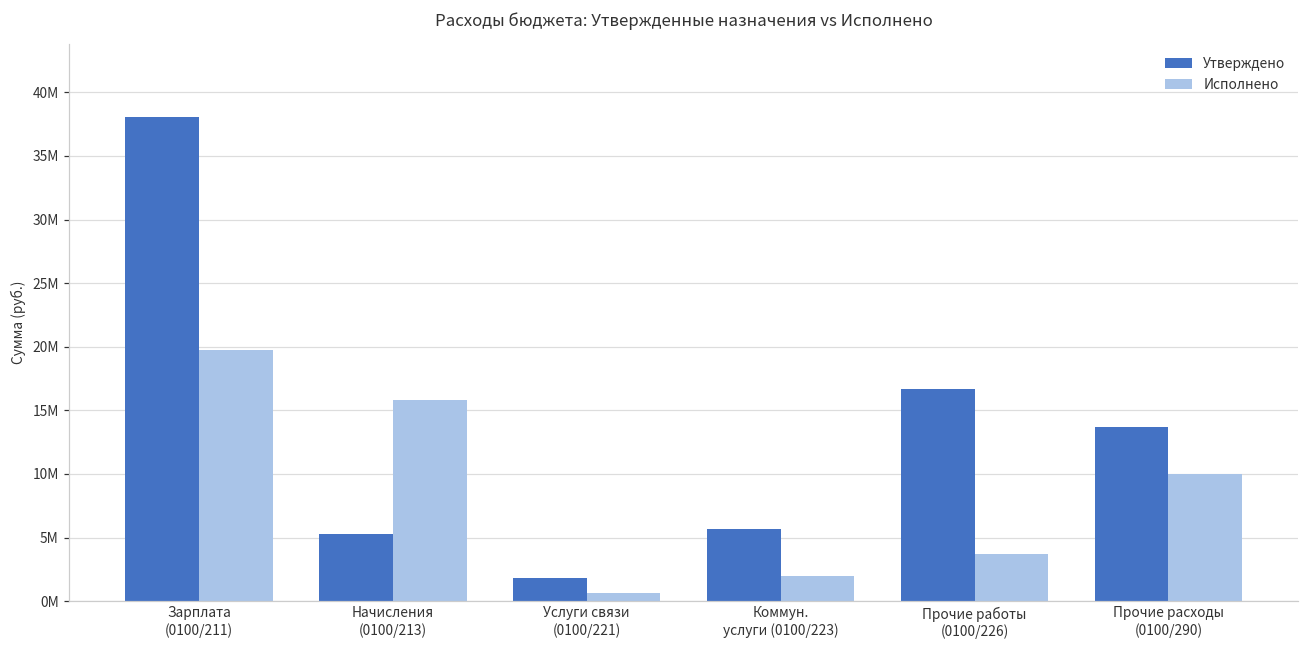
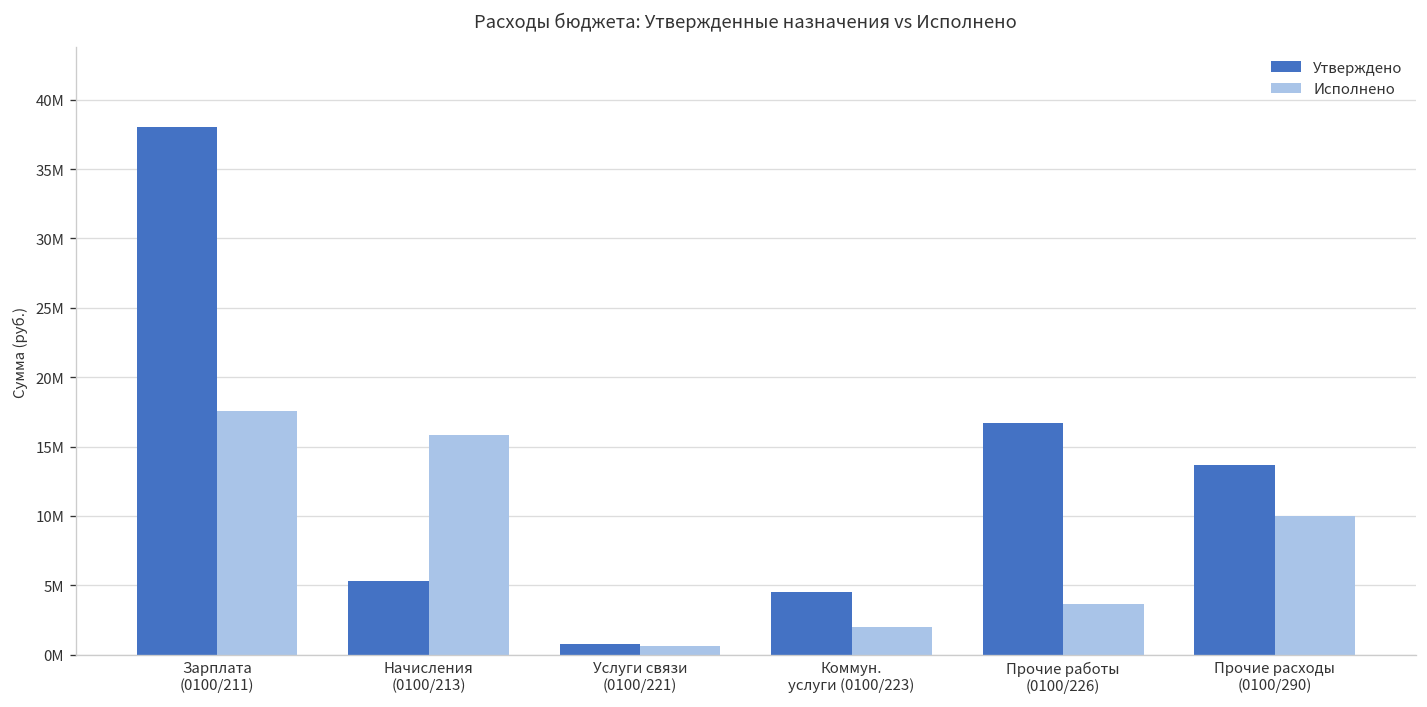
  {
    "Утверждено": {
      "Зарплата (0100/211)": 38100000,
      "Начисления (0100/213)": 5300000,
-     "Услуги связи (0100/221)": 1800000,
-     "Коммун. услуги (0100/223)": 5700000,
+     "Услуги связи (0100/221)": 700000,
+     "Коммун. услуги (0100/223)": 4500000,
      "Прочие работы (0100/226)": 16700000,
      "Прочие расходы (0100/290)": 13700000
    },
    "Исполнено": {
-     "Зарплата (0100/211)": 19700000,
+     "Зарплата (0100/211)": 17600000,
      "Начисления (0100/213)": 15800000,
      "Услуги связи (0100/221)": 600000,
      "Коммун. услуги (0100/223)": 2000000,
      "Прочие работы (0100/226)": 3700000,
      "Прочие расходы (0100/290)": 10000000
    }
  }
